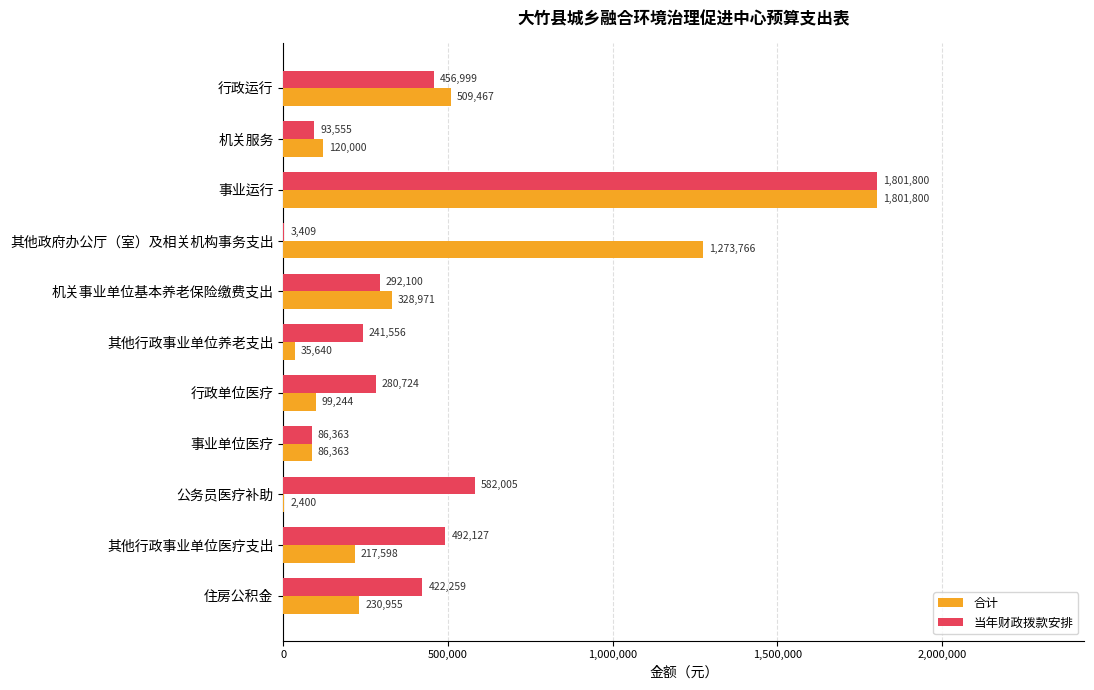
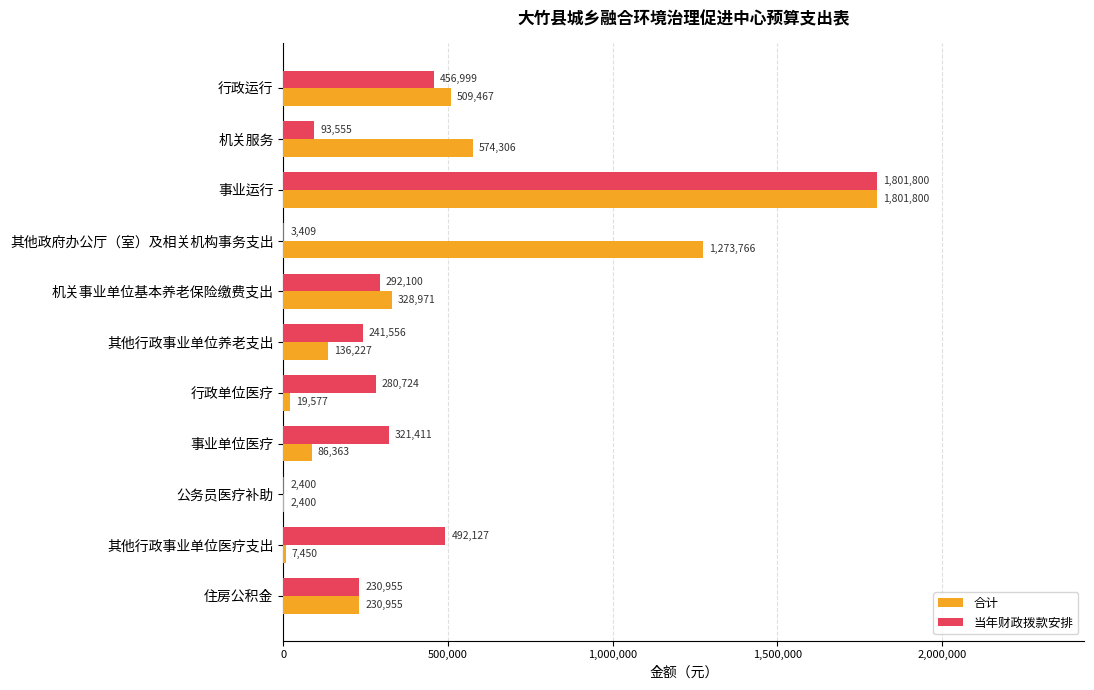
  {
    "合计": {
      "行政运行": "509,467",
-     "机关服务": "120,000",
+     "机关服务": "574,306",
      "事业运行": "1,801,800",
      "其他政府办公厅（室）及相关机构事务支出": "1,273,766",
      "机关事业单位基本养老保险缴费支出": "328,971",
-     "其他行政事业单位养老支出": "35,640",
-     "行政单位医疗": "99,244",
+     "其他行政事业单位养老支出": "136,227",
+     "行政单位医疗": "19,577",
      "事业单位医疗": "86,363",
      "公务员医疗补助": "2,400",
-     "其他行政事业单位医疗支出": "217,598",
+     "其他行政事业单位医疗支出": "7,450",
      "住房公积金": "230,955"
    },
    "当年财政拨款安排": {
      "行政运行": "456,999",
      "机关服务": "93,555",
      "事业运行": "1,801,800",
      "其他政府办公厅（室）及相关机构事务支出": "3,409",
      "机关事业单位基本养老保险缴费支出": "292,100",
      "其他行政事业单位养老支出": "241,556",
      "行政单位医疗": "280,724",
-     "事业单位医疗": "86,363",
-     "公务员医疗补助": "582,005",
+     "事业单位医疗": "321,411",
+     "公务员医疗补助": "2,400",
      "其他行政事业单位医疗支出": "492,127",
-     "住房公积金": "422,259"
+     "住房公积金": "230,955"
    }
  }
